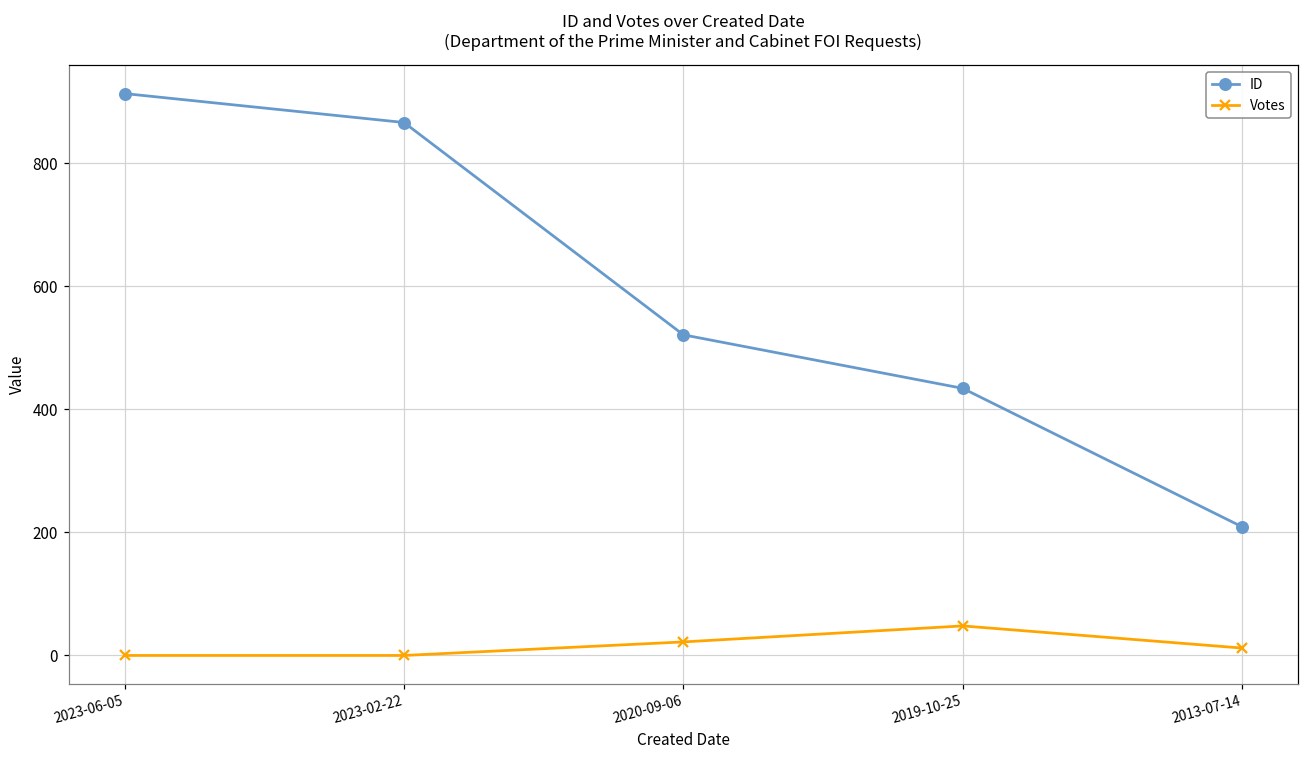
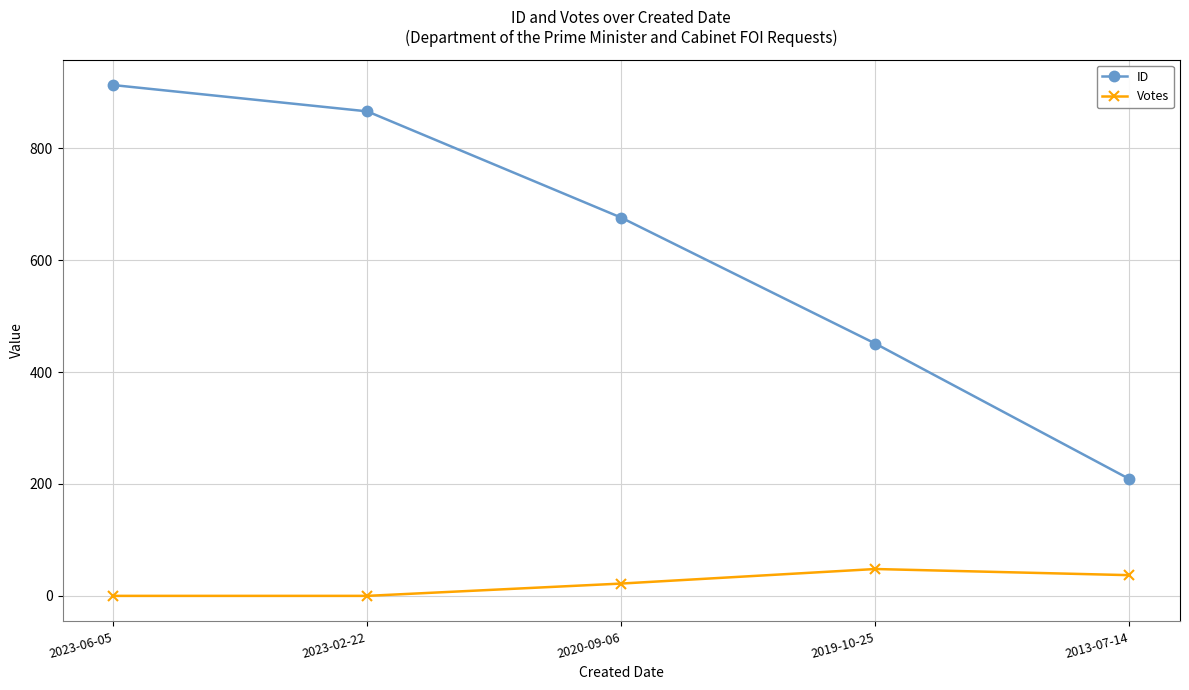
  {
    "ID": {
      "2023-06-05": 910,
      "2023-02-22": 870,
-     "2020-09-06": 520,
-     "2019-10-25": 430,
+     "2020-09-06": 680,
+     "2019-10-25": 450,
      "2013-07-14": 210
    },
    "Votes": {
      "2023-06-05": 0,
      "2023-02-22": 0,
      "2020-09-06": 20,
      "2019-10-25": 50,
-     "2013-07-14": 10
+     "2013-07-14": 40
    }
  }
